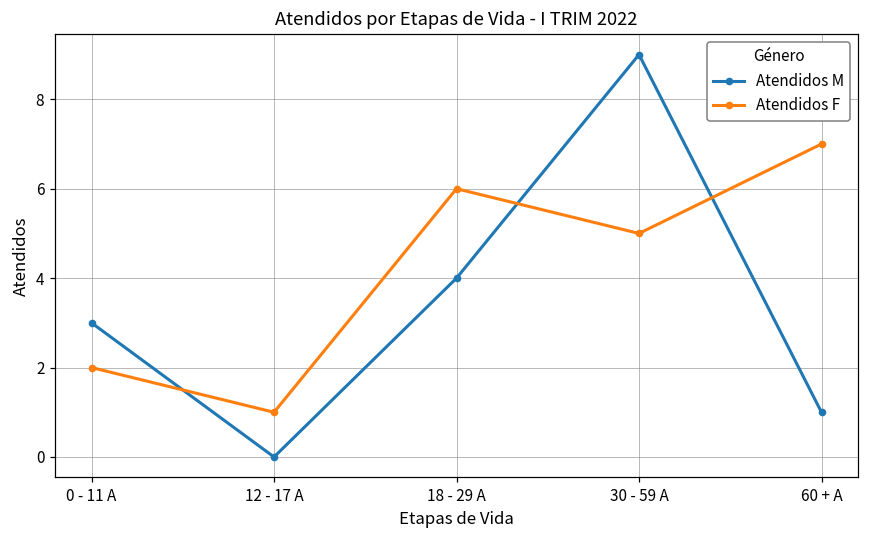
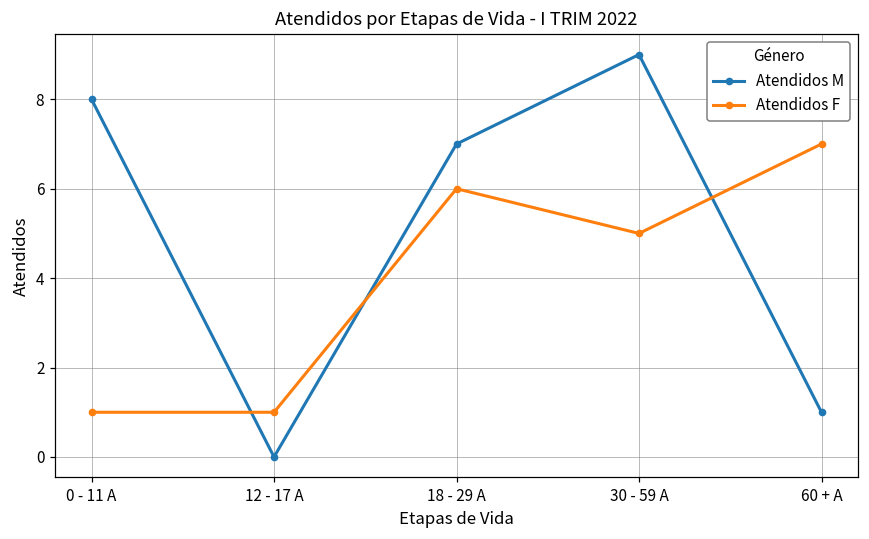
  {
    "Atendidos M": {
-     "0 - 11 A": 3,
+     "0 - 11 A": 8,
      "12 - 17 A": 0,
-     "18 - 29 A": 4,
+     "18 - 29 A": 7,
      "30 - 59 A": 9,
      "60 + A": 1
    },
    "Atendidos F": {
-     "0 - 11 A": 2,
+     "0 - 11 A": 1,
      "12 - 17 A": 1,
      "18 - 29 A": 6,
      "30 - 59 A": 5,
      "60 + A": 7
    }
  }
